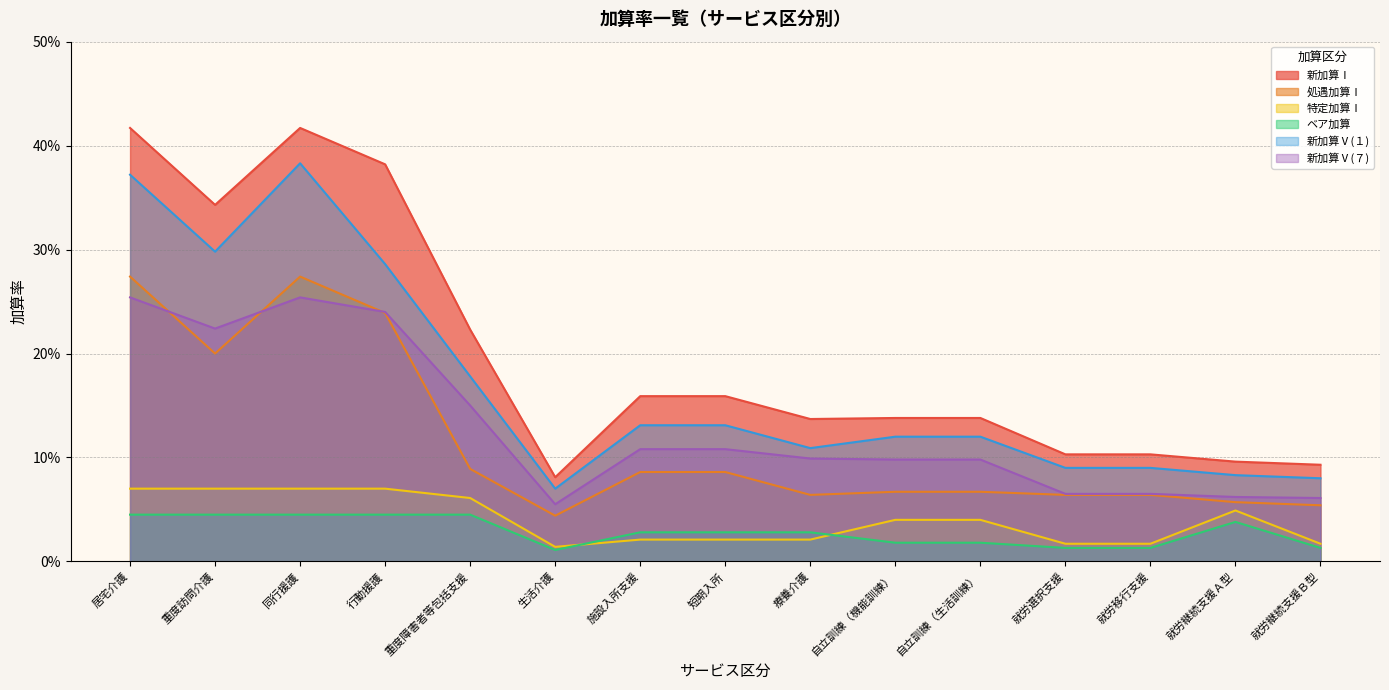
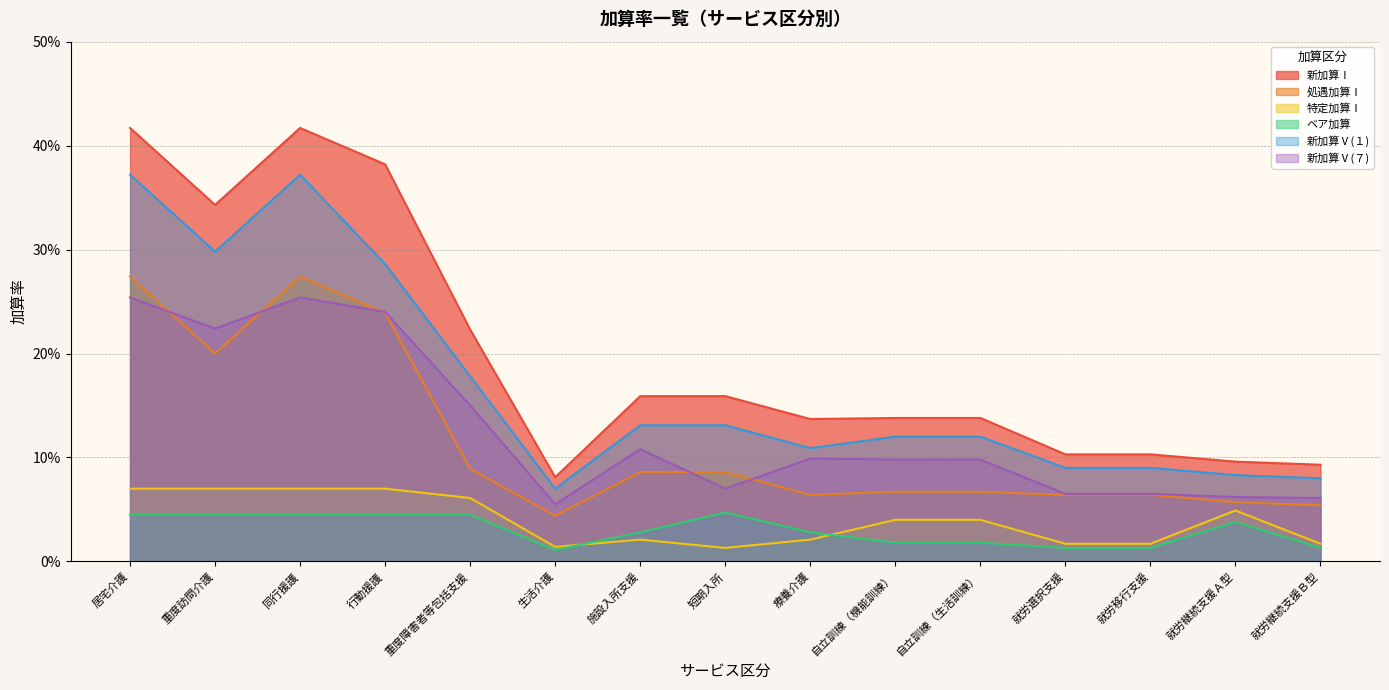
  {
    "特定加算Ⅰ": {
      "居宅介護": "7.0%",
      "重度訪問介護": "7.0%",
      "同行援護": "7.0%",
      "行動援護": "7.0%",
      "重度障害者等包括支援": "6.1%",
      "生活介護": "1.4%",
      "施設入所支援": "2.1%",
-     "短期入所": "2.1%",
+     "短期入所": "1.3%",
      "療養介護": "2.1%",
      "自立訓練（機能訓練）": "4.0%",
      "自立訓練（生活訓練）": "4.0%",
      "就労選択支援": "1.7%",
      "就労移行支援": "1.7%",
      "就労継続支援Ａ型": "4.9%",
      "就労継続支援Ｂ型": "1.7%"
    },
    "ベア加算": {
      "居宅介護": "4.5%",
      "重度訪問介護": "4.5%",
      "同行援護": "4.5%",
      "行動援護": "4.5%",
      "重度障害者等包括支援": "4.5%",
      "生活介護": "1.1%",
      "施設入所支援": "2.8%",
-     "短期入所": "2.8%",
+     "短期入所": "4.7%",
      "療養介護": "2.8%",
      "自立訓練（機能訓練）": "1.8%",
      "自立訓練（生活訓練）": "1.8%",
      "就労選択支援": "1.3%",
      "就労移行支援": "1.3%",
      "就労継続支援Ａ型": "3.8%",
      "就労継続支援Ｂ型": "1.3%"
    },
    "新加算Ⅴ(１)": {
      "居宅介護": "37.2%",
      "重度訪問介護": "29.8%",
-     "同行援護": "38.3%",
+     "同行援護": "37.2%",
      "行動援護": "28.6%",
      "重度障害者等包括支援": "17.8%",
      "生活介護": "7.0%",
      "施設入所支援": "13.1%",
      "短期入所": "13.1%",
      "療養介護": "10.9%",
      "自立訓練（機能訓練）": "12.0%",
      "自立訓練（生活訓練）": "12.0%",
      "就労選択支援": "9.0%",
      "就労移行支援": "9.0%",
      "就労継続支援Ａ型": "8.3%",
      "就労継続支援Ｂ型": "8.0%"
    },
    "新加算Ⅴ(７)": {
      "居宅介護": "25.4%",
      "重度訪問介護": "22.4%",
      "同行援護": "25.4%",
      "重度障害者等包括支援": "15.0%",
      "生活介護": "5.5%",
      "施設入所支援": "10.8%",
-     "短期入所": "10.8%",
+     "短期入所": "7.0%",
      "療養介護": "9.9%",
      "自立訓練（機能訓練）": "9.8%",
      "自立訓練（生活訓練）": "9.8%",
      "就労継続支援Ａ型": "6.2%",
      "就労継続支援Ｂ型": "6.1%"
    }
  }
